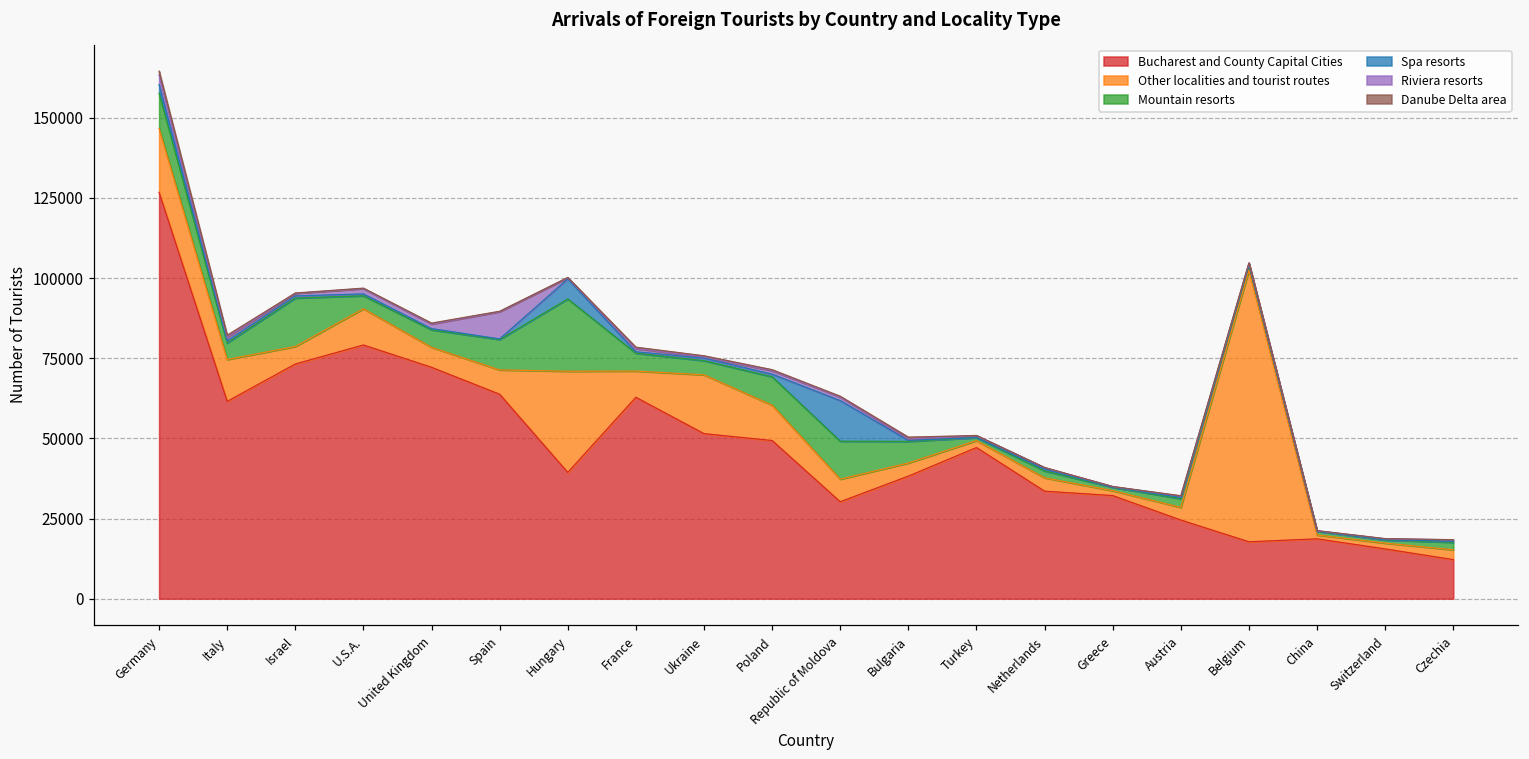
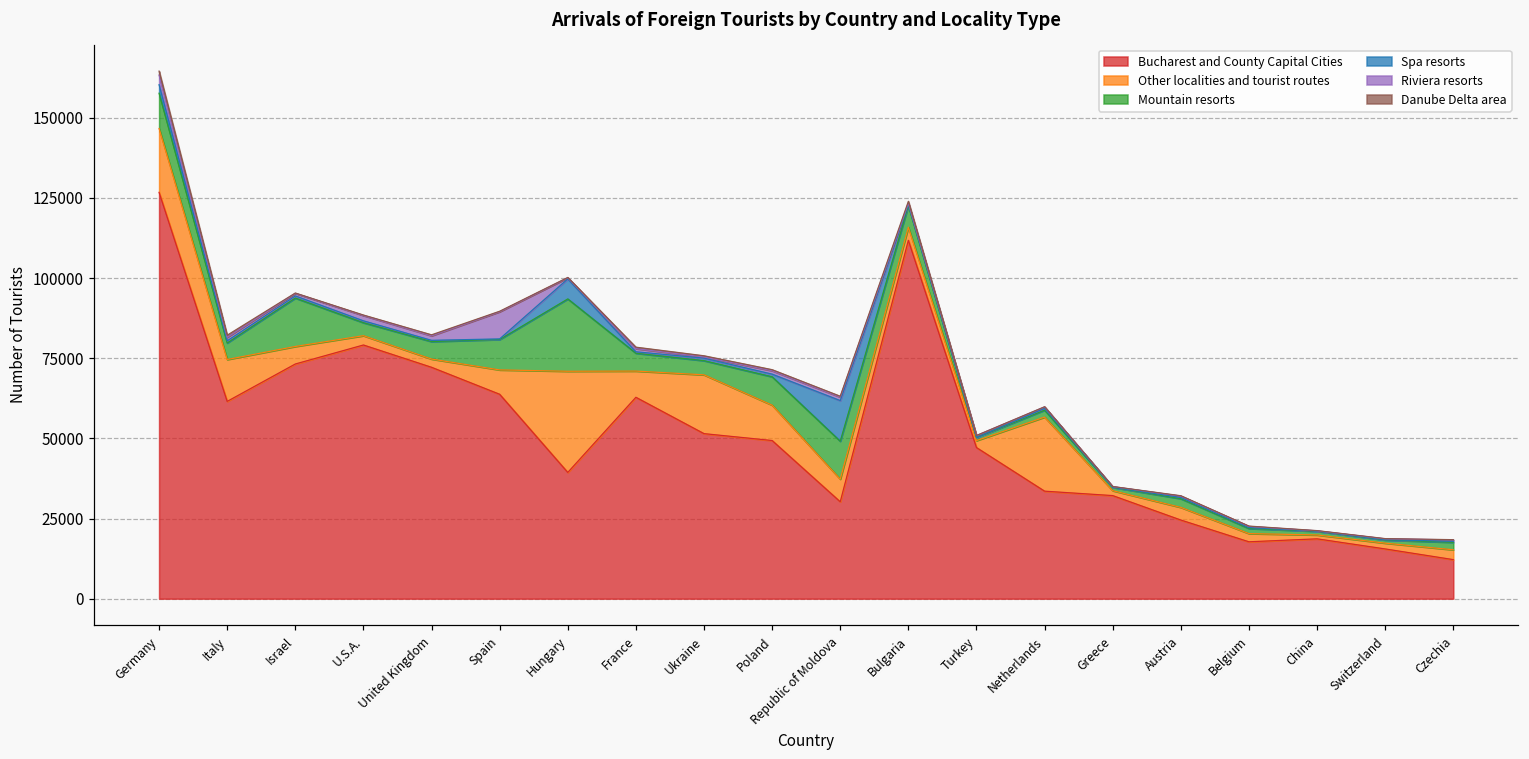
  {
    "Bucharest and County Capital Cities": {
      "Germany": 127000,
      "Italy": 62000,
      "Israel": 73000,
      "U.S.A.": 79000,
      "United Kingdom": 72000,
      "Spain": 64000,
      "Hungary": 39000,
      "France": 63000,
      "Ukraine": 51000,
      "Poland": 49000,
      "Republic of Moldova": 30000,
-     "Bulgaria": 38000,
+     "Bulgaria": 112000,
      "Turkey": 47000,
      "Netherlands": 34000,
      "Greece": 32000,
      "Austria": 25000,
      "Belgium": 18000,
      "China": 19000,
      "Switzerland": 16000,
      "Czechia": 12000
    },
    "Other localities and tourist routes": {
      "Germany": 20000,
      "Italy": 13000,
      "Israel": 5000,
-     "U.S.A.": 11000,
-     "United Kingdom": 6000,
+     "U.S.A.": 3000,
+     "United Kingdom": 3000,
      "Spain": 8000,
      "Hungary": 32000,
      "France": 8000,
      "Ukraine": 18000,
      "Poland": 11000,
      "Republic of Moldova": 7000,
      "Bulgaria": 4000,
      "Turkey": 2000,
-     "Netherlands": 4000,
+     "Netherlands": 23000,
      "Greece": 2000,
      "Austria": 4000,
-     "Belgium": 85000,
+     "Belgium": 3000,
      "China": 1000,
      "Switzerland": 2000,
      "Czechia": 3000
    },
    "Mountain resorts": {
      "Germany": 11000,
      "Hungary": 23000,
      "Republic of Moldova": 12000
    },
    "Spa resorts": {
      "Germany": 3000,
      "Republic of Moldova": 13000
    },
    "Riviera resorts": {
      "Germany": 3000
    },
    "Danube Delta area": {
      "Germany": 1000
    }
  }
